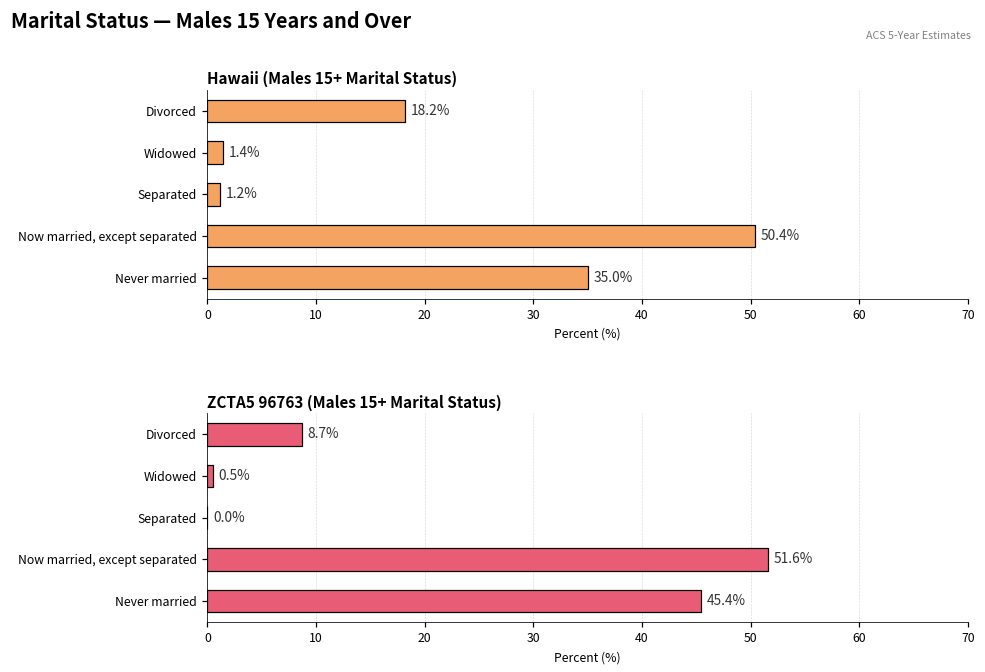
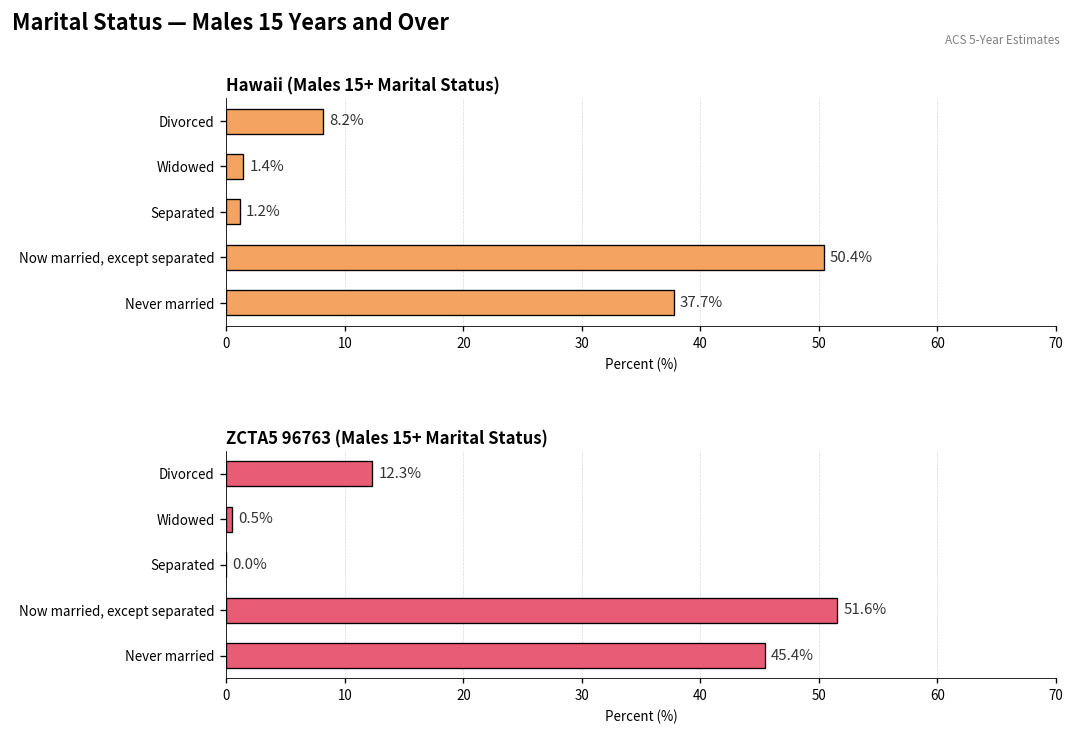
  {
    "Hawaii (Males 15+ Marital Status)": {
-     "Divorced": "18.2%",
+     "Divorced": "8.2%",
      "Widowed": "1.4%",
      "Separated": "1.2%",
      "Now married, except separated": "50.4%",
-     "Never married": "35.0%"
+     "Never married": "37.7%"
    },
    "ZCTA5 96763 (Males 15+ Marital Status)": {
-     "Divorced": "8.7%",
+     "Divorced": "12.3%",
      "Widowed": "0.5%",
      "Separated": "0.0%",
      "Now married, except separated": "51.6%",
      "Never married": "45.4%"
    }
  }
